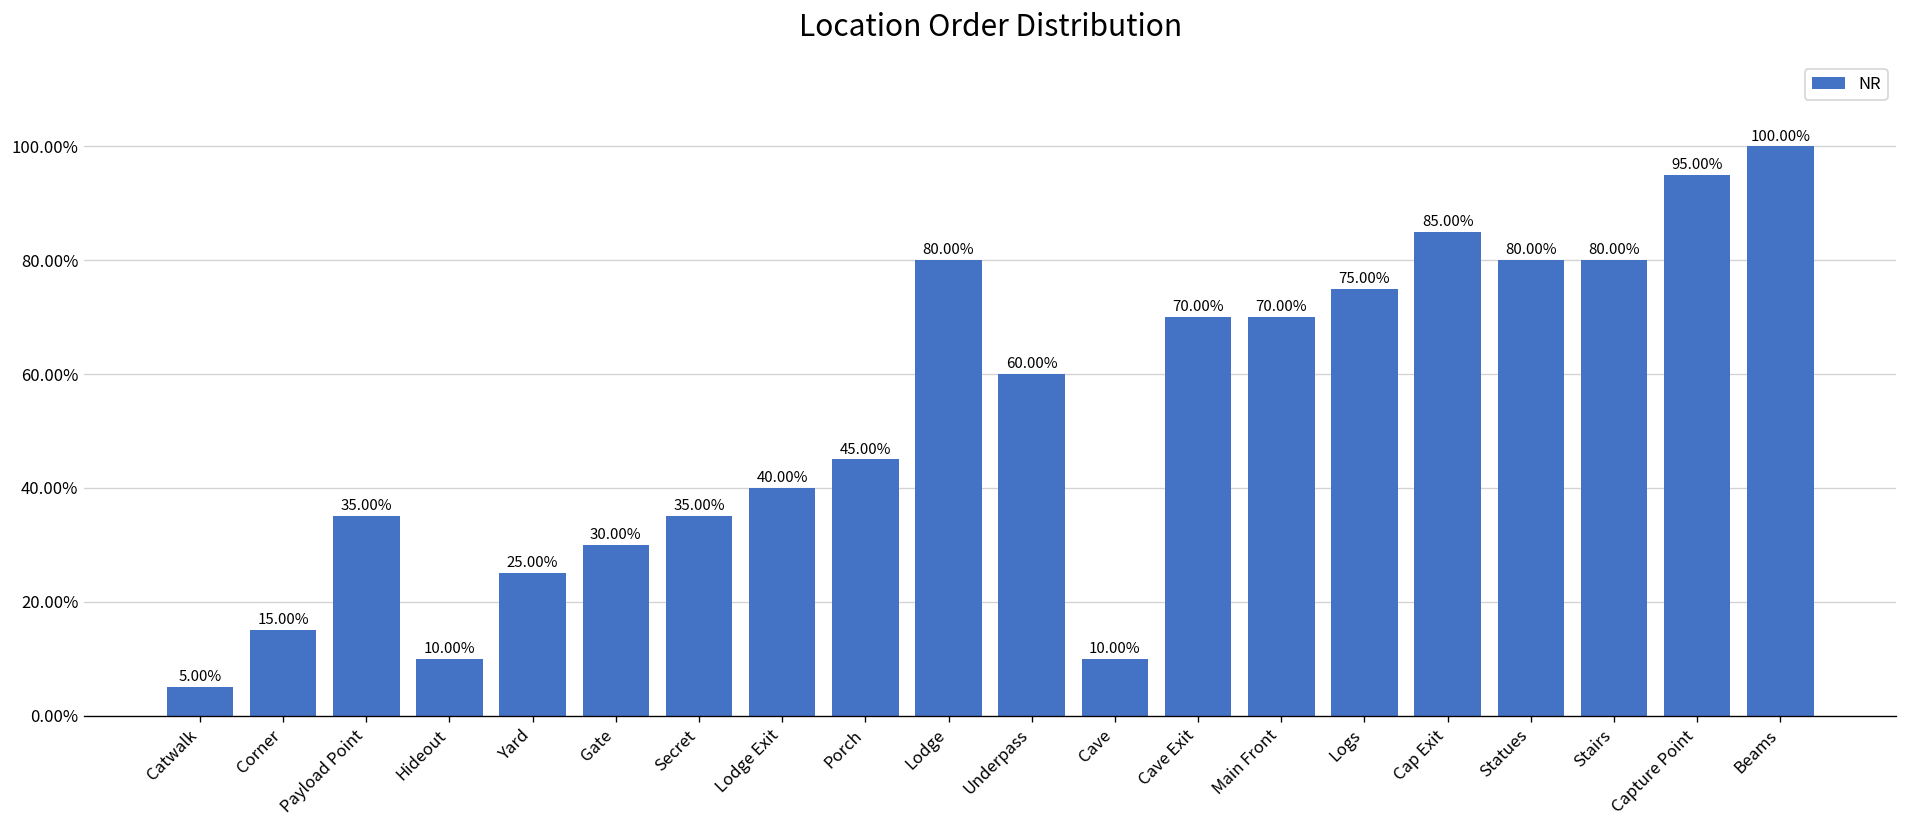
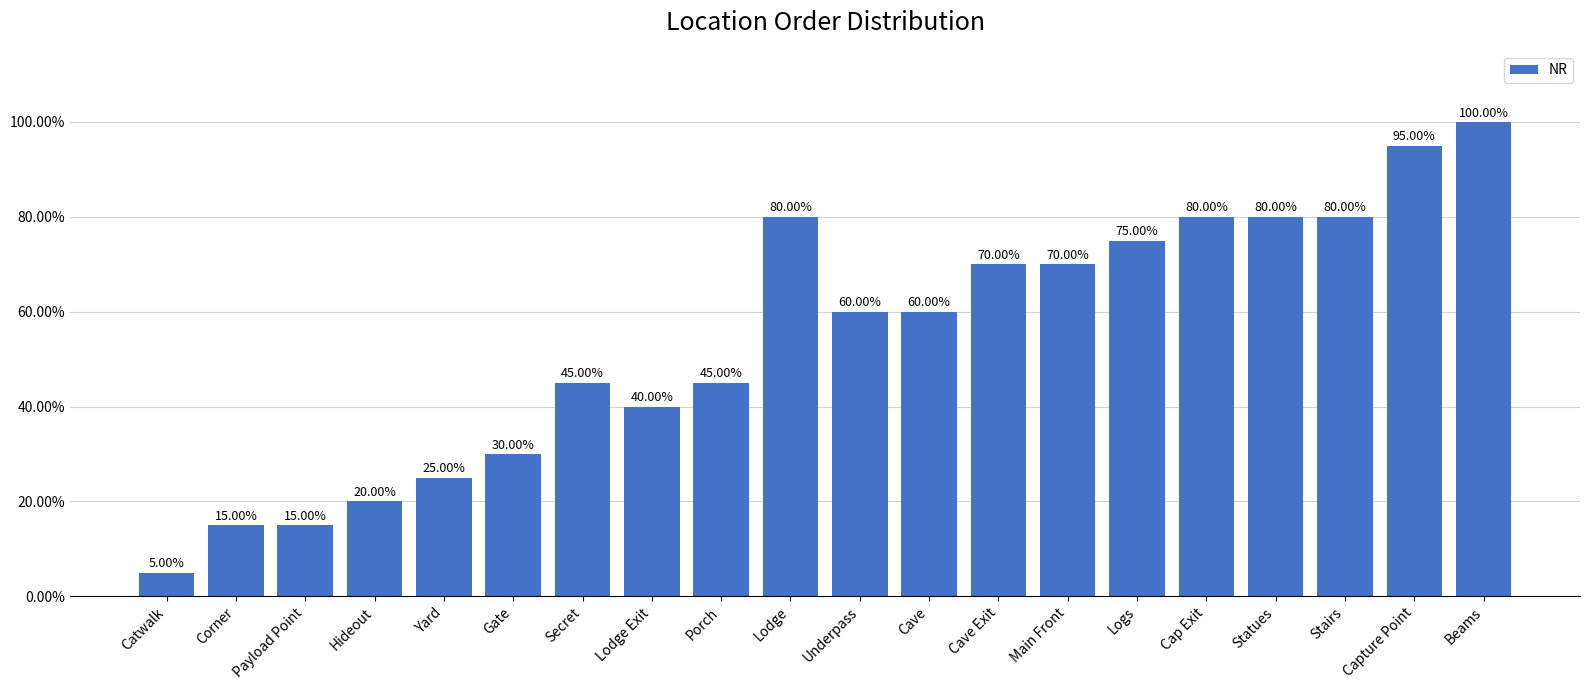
  {
    "Catwalk": "5.00%",
    "Corner": "15.00%",
-   "Payload Point": "35.00%",
-   "Hideout": "10.00%",
+   "Payload Point": "15.00%",
+   "Hideout": "20.00%",
    "Yard": "25.00%",
    "Gate": "30.00%",
-   "Secret": "35.00%",
+   "Secret": "45.00%",
    "Lodge Exit": "40.00%",
    "Porch": "45.00%",
    "Lodge": "80.00%",
    "Underpass": "60.00%",
-   "Cave": "10.00%",
+   "Cave": "60.00%",
    "Cave Exit": "70.00%",
    "Main Front": "70.00%",
    "Logs": "75.00%",
-   "Cap Exit": "85.00%",
+   "Cap Exit": "80.00%",
    "Statues": "80.00%",
    "Stairs": "80.00%",
    "Capture Point": "95.00%",
    "Beams": "100.00%"
  }
